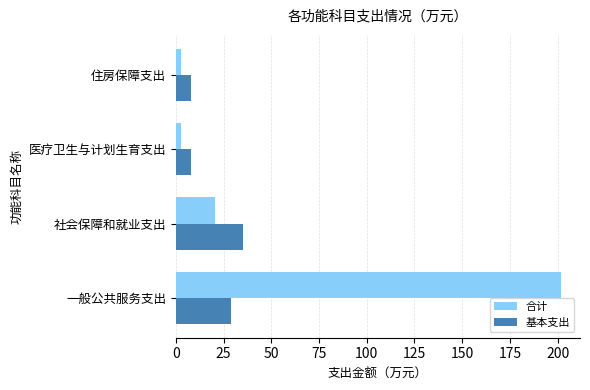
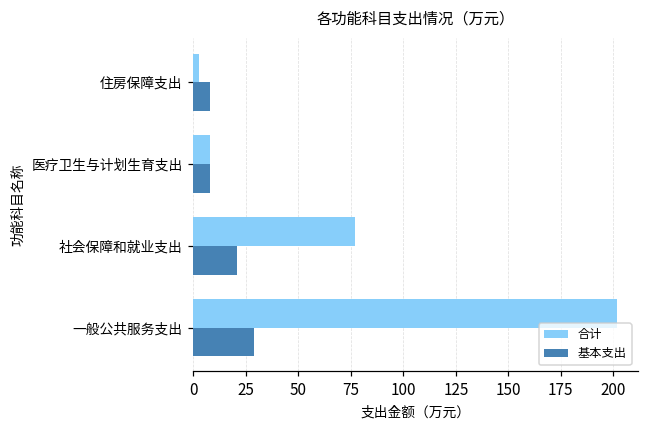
  {
    "合计": {
      "住房保障支出": 3,
-     "医疗卫生与计划生育支出": 3,
-     "社会保障和就业支出": 21,
+     "医疗卫生与计划生育支出": 8,
+     "社会保障和就业支出": 77,
      "一般公共服务支出": 202
    },
    "基本支出": {
      "住房保障支出": 8,
      "医疗卫生与计划生育支出": 8,
-     "社会保障和就业支出": 35,
+     "社会保障和就业支出": 21,
      "一般公共服务支出": 29
    }
  }
